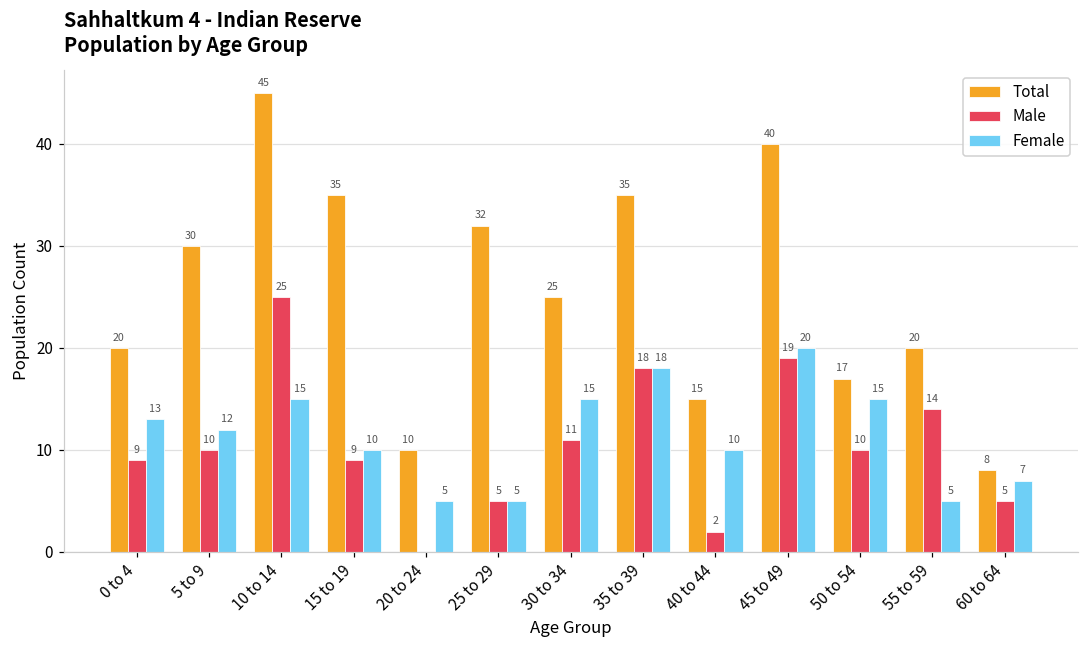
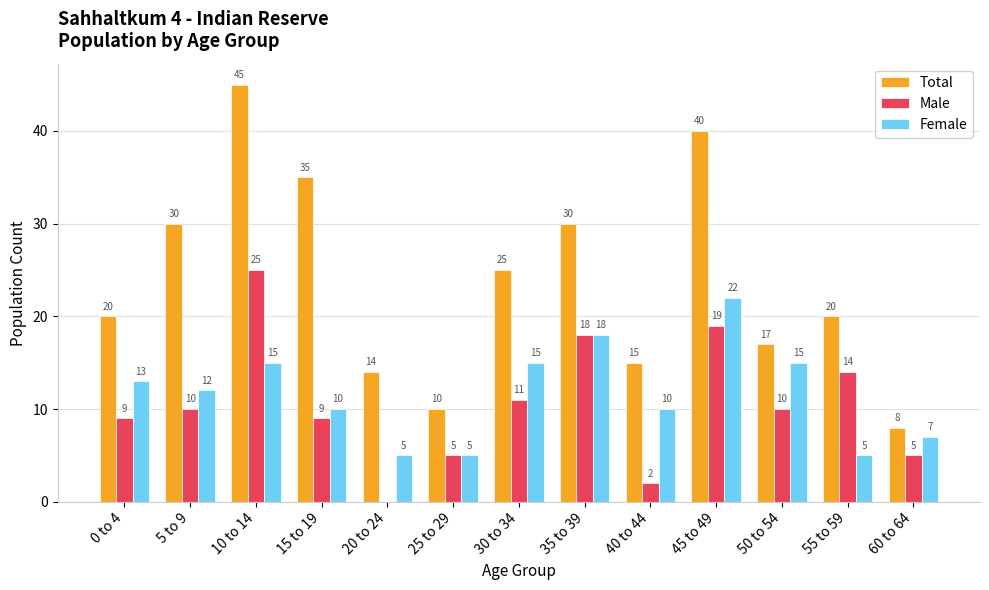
  {
    "Total": {
      "0 to 4": 20,
      "5 to 9": 30,
      "10 to 14": 45,
      "15 to 19": 35,
-     "20 to 24": 10,
-     "25 to 29": 32,
+     "20 to 24": 14,
+     "25 to 29": 10,
      "30 to 34": 25,
-     "35 to 39": 35,
+     "35 to 39": 30,
      "40 to 44": 15,
      "45 to 49": 40,
      "50 to 54": 17,
      "55 to 59": 20,
      "60 to 64": 8
    },
    "Male": {
      "0 to 4": 9,
      "5 to 9": 10,
      "10 to 14": 25,
      "15 to 19": 9,
      "25 to 29": 5,
      "30 to 34": 11,
      "35 to 39": 18,
      "40 to 44": 2,
      "45 to 49": 19,
      "50 to 54": 10,
      "55 to 59": 14,
      "60 to 64": 5
    },
    "Female": {
      "0 to 4": 13,
      "5 to 9": 12,
      "10 to 14": 15,
      "15 to 19": 10,
      "20 to 24": 5,
      "25 to 29": 5,
      "30 to 34": 15,
      "35 to 39": 18,
      "40 to 44": 10,
-     "45 to 49": 20,
+     "45 to 49": 22,
      "50 to 54": 15,
      "55 to 59": 5,
      "60 to 64": 7
    }
  }
